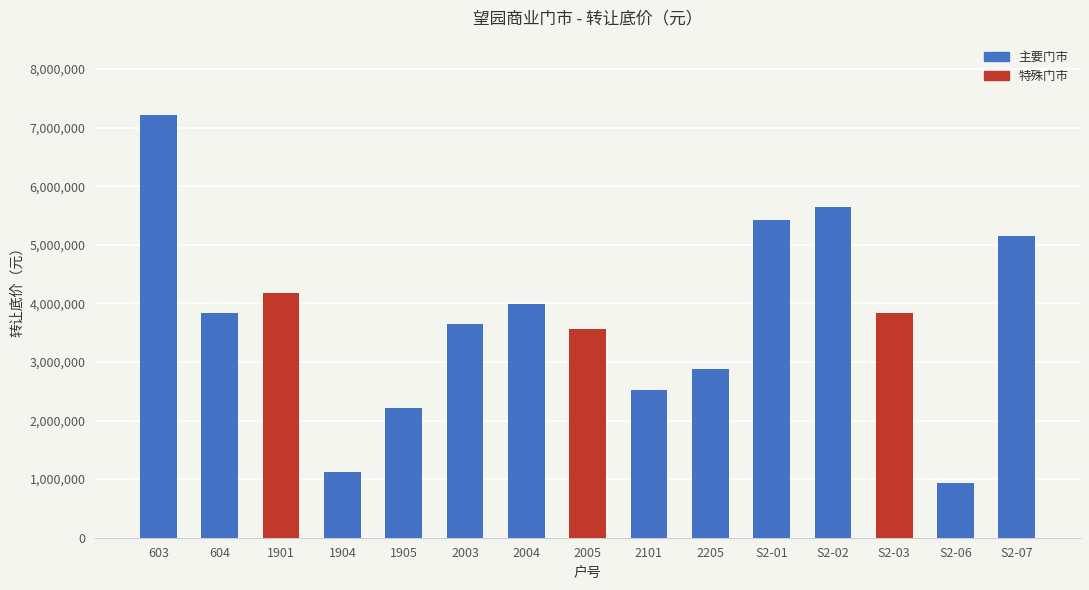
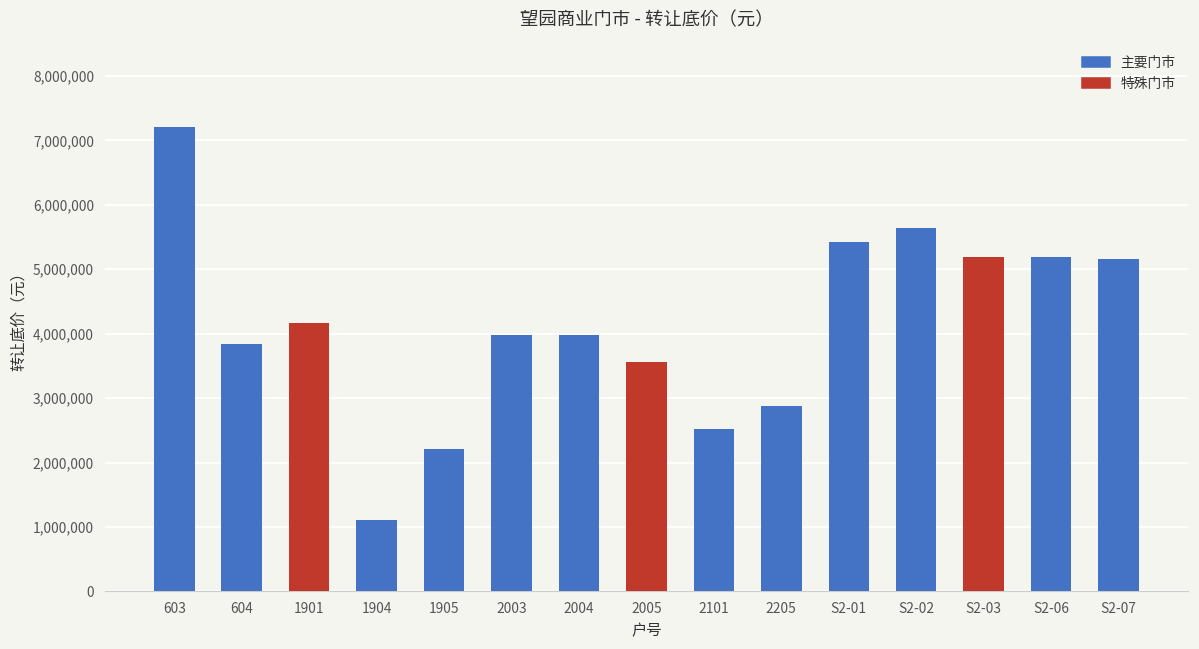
  {
    "603": "7,200,000",
    "604": "3,800,000",
    "1901": "4,200,000",
    "1904": "1,100,000",
    "1905": "2,200,000",
-   "2003": "3,600,000",
+   "2003": "4,000,000",
    "2004": "4,000,000",
    "2005": "3,600,000",
    "2101": "2,500,000",
    "2205": "2,900,000",
    "S2-01": "5,400,000",
    "S2-02": "5,600,000",
-   "S2-03": "3,800,000",
-   "S2-06": "900,000",
+   "S2-03": "5,200,000",
+   "S2-06": "5,200,000",
    "S2-07": "5,200,000"
  }
